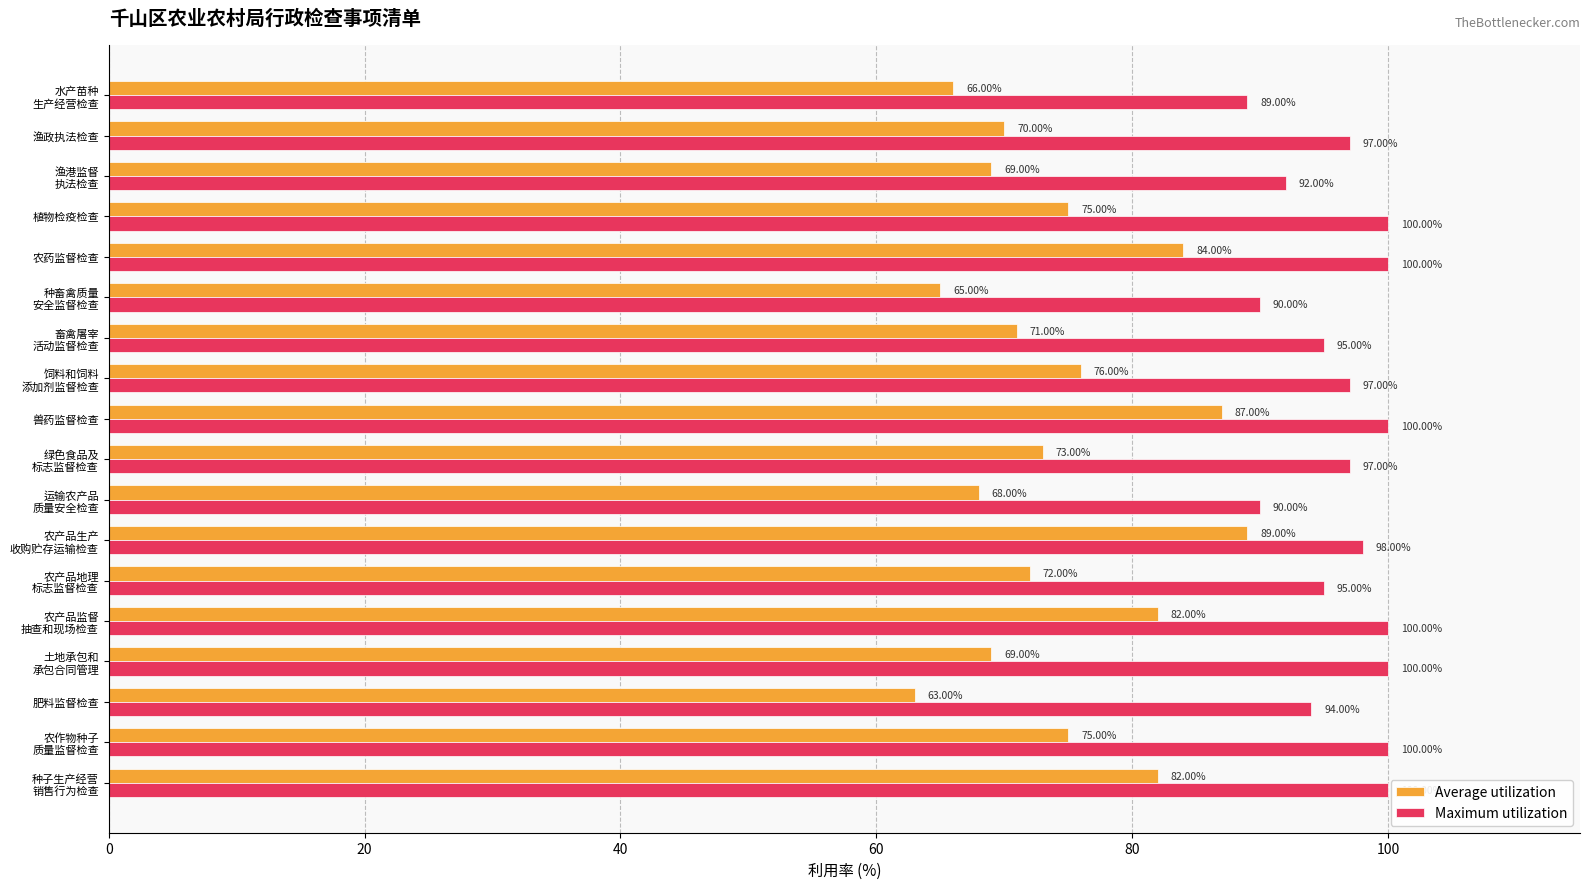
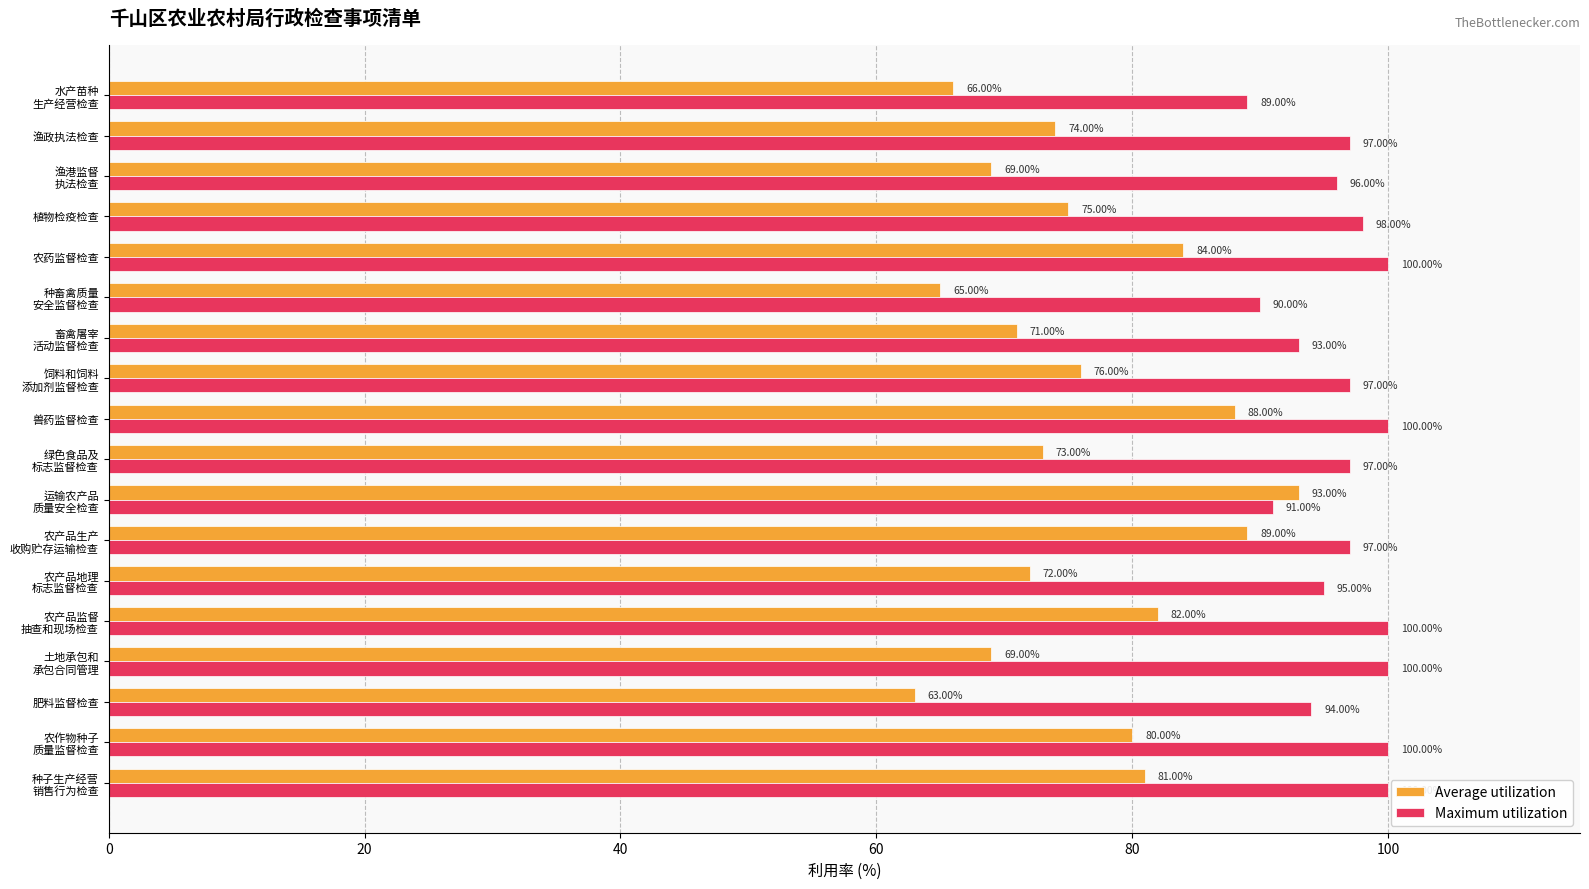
  {
    "Average utilization": {
      "水产苗种 生产经营检查": "66.00%",
-     "渔政执法检查": "70.00%",
+     "渔政执法检查": "74.00%",
      "渔港监督 执法检查": "69.00%",
      "植物检疫检查": "75.00%",
      "农药监督检查": "84.00%",
      "种畜禽质量 安全监督检查": "65.00%",
      "畜禽屠宰 活动监督检查": "71.00%",
      "饲料和饲料 添加剂监督检查": "76.00%",
-     "兽药监督检查": "87.00%",
+     "兽药监督检查": "88.00%",
      "绿色食品及 标志监督检查": "73.00%",
-     "运输农产品 质量安全检查": "68.00%",
+     "运输农产品 质量安全检查": "93.00%",
      "农产品生产 收购贮存运输检查": "89.00%",
      "农产品地理 标志监督检查": "72.00%",
      "农产品监督 抽查和现场检查": "82.00%",
      "土地承包和 承包合同管理": "69.00%",
      "肥料监督检查": "63.00%",
-     "农作物种子 质量监督检查": "75.00%",
-     "种子生产经营 销售行为检查": "82.00%"
+     "农作物种子 质量监督检查": "80.00%",
+     "种子生产经营 销售行为检查": "81.00%"
    },
    "Maximum utilization": {
      "水产苗种 生产经营检查": "89.00%",
      "渔政执法检查": "97.00%",
-     "渔港监督 执法检查": "92.00%",
-     "植物检疫检查": "100.00%",
+     "渔港监督 执法检查": "96.00%",
+     "植物检疫检查": "98.00%",
      "农药监督检查": "100.00%",
      "种畜禽质量 安全监督检查": "90.00%",
-     "畜禽屠宰 活动监督检查": "95.00%",
+     "畜禽屠宰 活动监督检查": "93.00%",
      "饲料和饲料 添加剂监督检查": "97.00%",
      "兽药监督检查": "100.00%",
      "绿色食品及 标志监督检查": "97.00%",
-     "运输农产品 质量安全检查": "90.00%",
-     "农产品生产 收购贮存运输检查": "98.00%",
+     "运输农产品 质量安全检查": "91.00%",
+     "农产品生产 收购贮存运输检查": "97.00%",
      "农产品地理 标志监督检查": "95.00%",
      "农产品监督 抽查和现场检查": "100.00%",
      "土地承包和 承包合同管理": "100.00%",
      "肥料监督检查": "94.00%",
      "农作物种子 质量监督检查": "100.00%"
    }
  }
